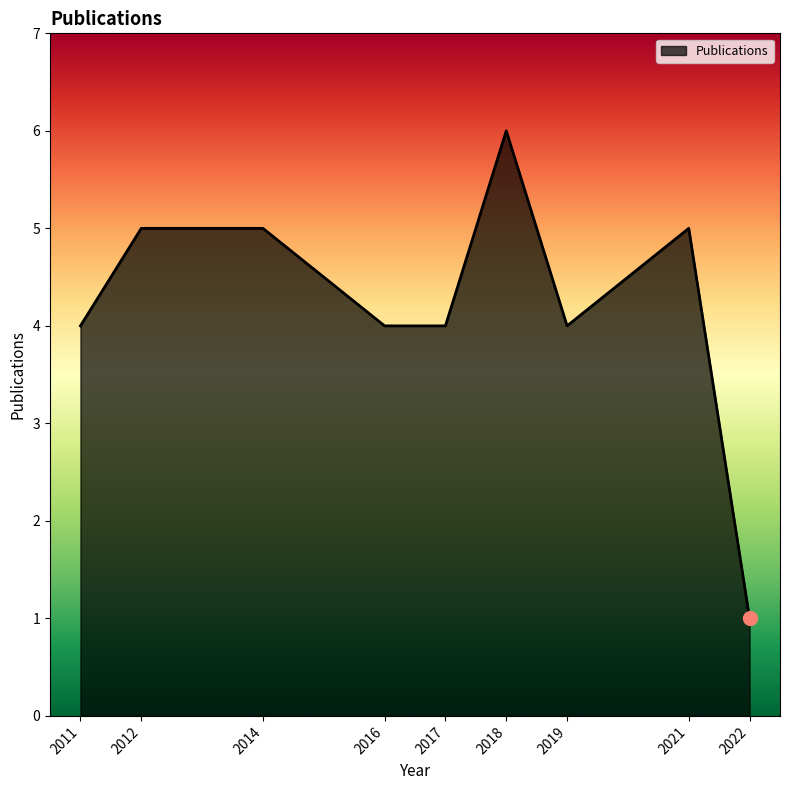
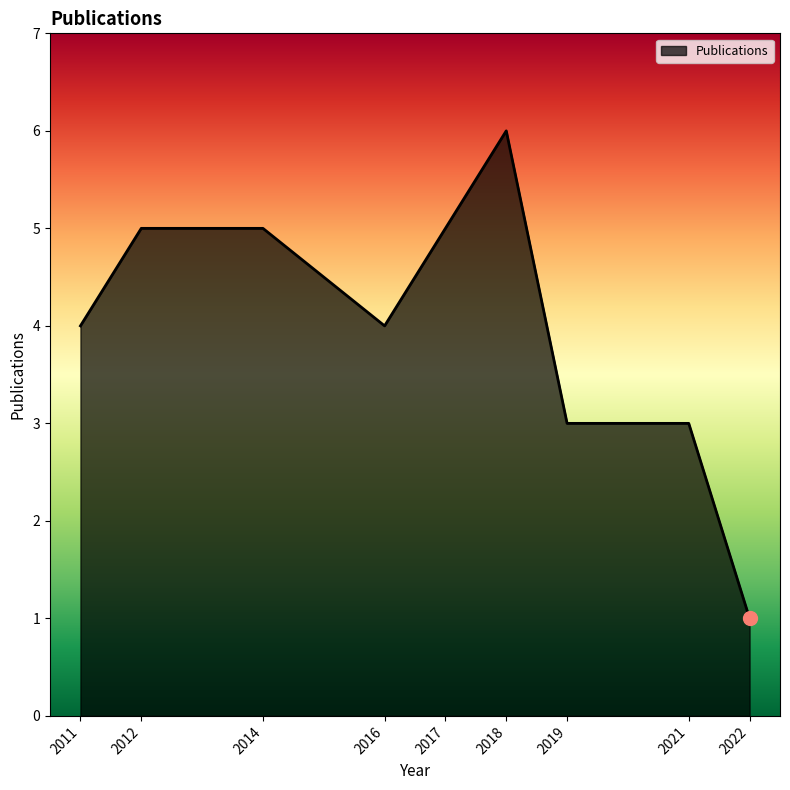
  {
    "Publications": {
      "2011": 4,
      "2012": 5,
      "2014": 5,
      "2016": 4,
-     "2017": 4,
+     "2017": 5,
      "2018": 6,
-     "2019": 4,
-     "2021": 5
+     "2019": 3,
+     "2021": 3
    }
  }
